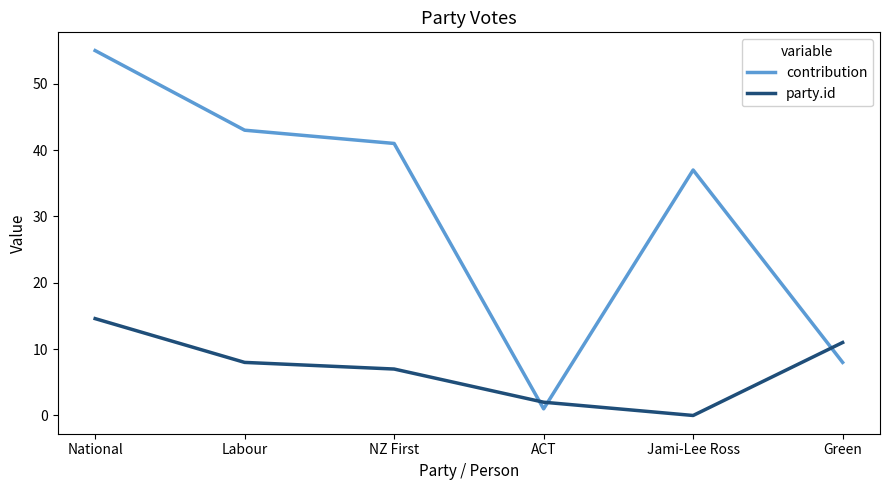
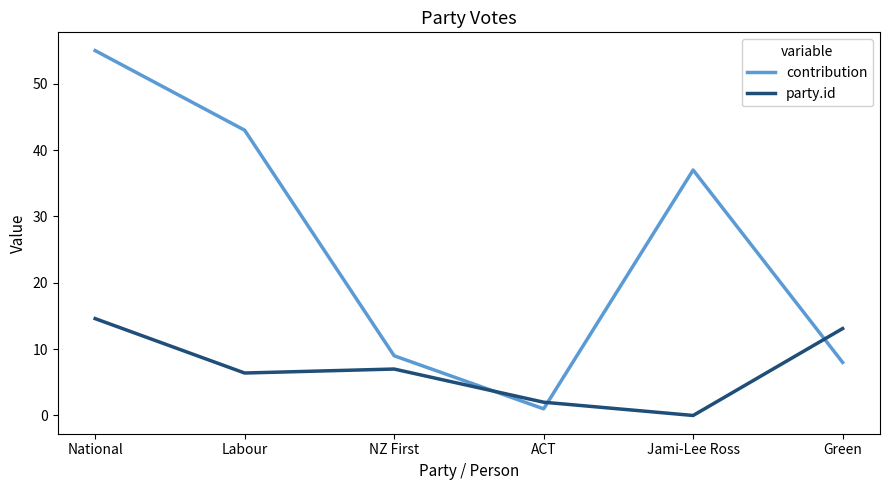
  {
    "contribution": {
      "National": 55,
      "Labour": 43,
-     "NZ First": 41,
+     "NZ First": 9,
      "ACT": 1,
      "Jami-Lee Ross": 37,
      "Green": 8
    },
    "party.id": {
      "National": 15,
-     "Labour": 8,
+     "Labour": 6,
      "NZ First": 7,
      "ACT": 2,
      "Jami-Lee Ross": 0,
-     "Green": 11
+     "Green": 13
    }
  }
